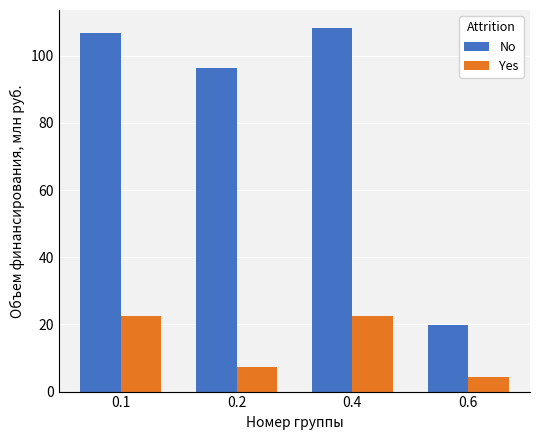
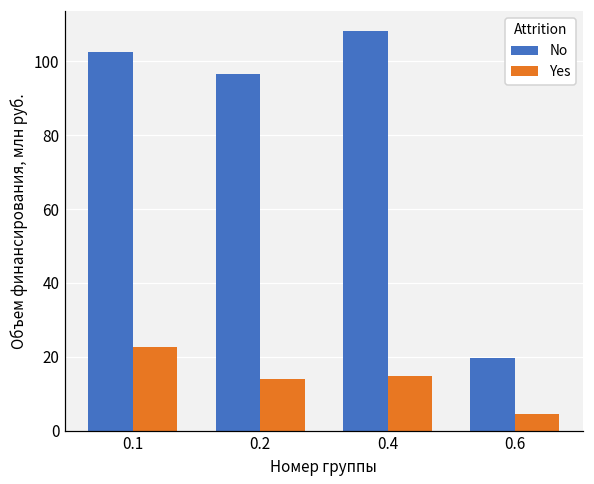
  {
    "No": {
-     "0.1": 107,
+     "0.1": 103,
      "0.2": 96,
      "0.4": 108,
      "0.6": 20
    },
    "Yes": {
      "0.1": 23,
-     "0.2": 7,
-     "0.4": 23,
+     "0.2": 14,
+     "0.4": 15,
      "0.6": 4
    }
  }
